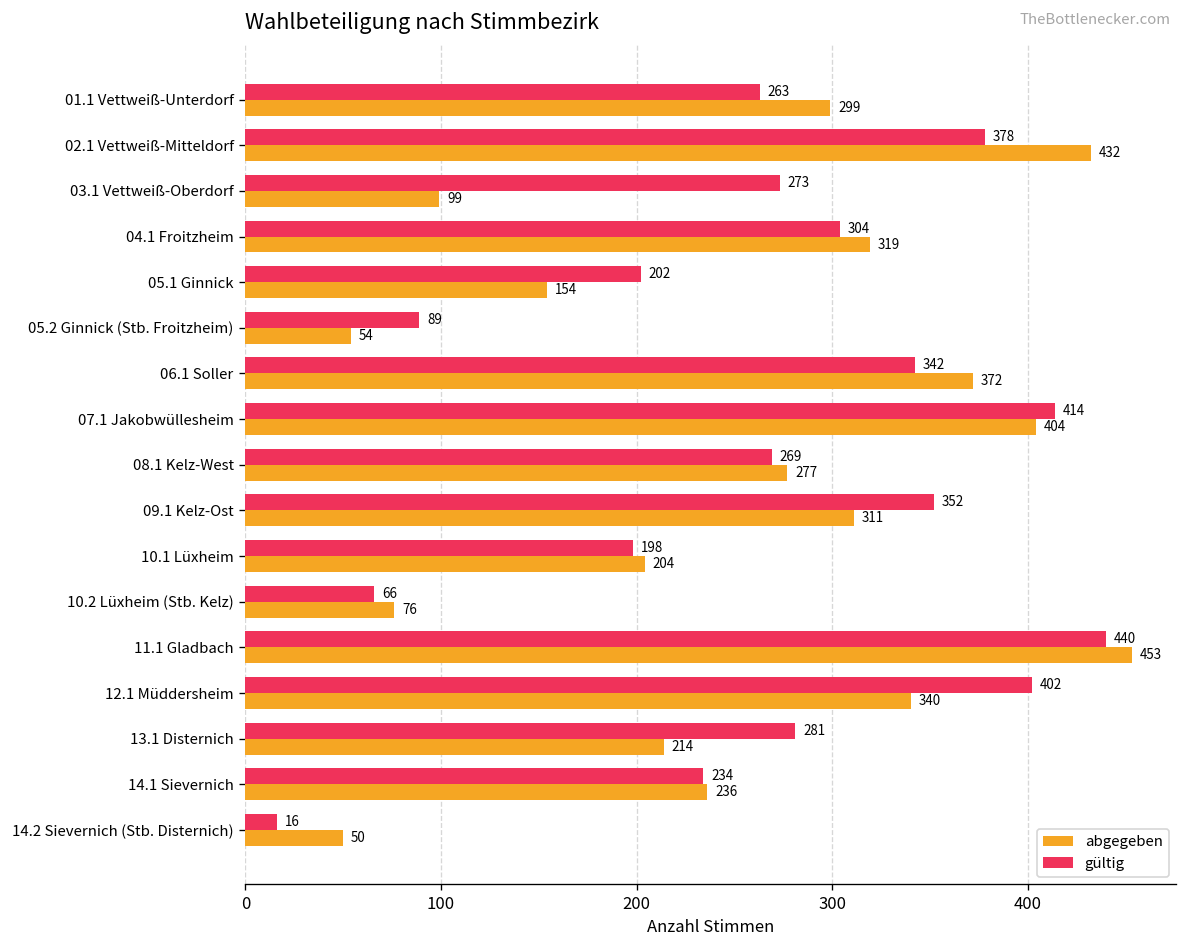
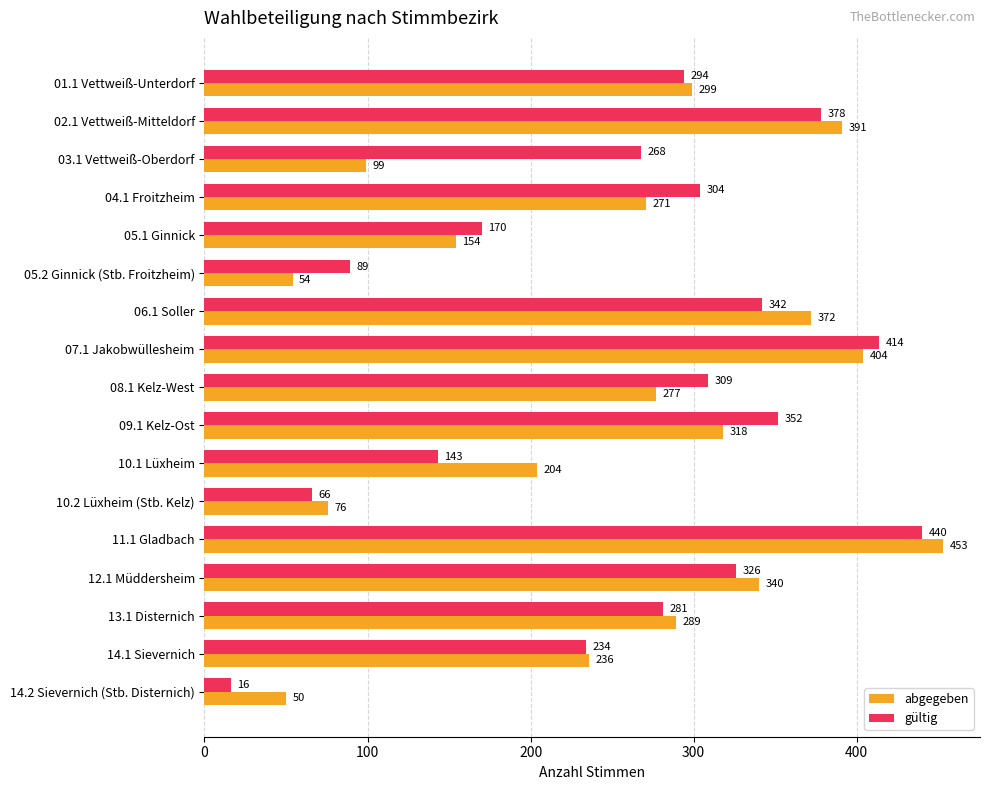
  {
    "abgegeben": {
      "01.1 Vettweiß-Unterdorf": 299,
-     "02.1 Vettweiß-Mitteldorf": 432,
+     "02.1 Vettweiß-Mitteldorf": 391,
      "03.1 Vettweiß-Oberdorf": 99,
-     "04.1 Froitzheim": 319,
+     "04.1 Froitzheim": 271,
      "05.1 Ginnick": 154,
      "05.2 Ginnick (Stb. Froitzheim)": 54,
      "06.1 Soller": 372,
      "07.1 Jakobwüllesheim": 404,
      "08.1 Kelz-West": 277,
-     "09.1 Kelz-Ost": 311,
+     "09.1 Kelz-Ost": 318,
      "10.1 Lüxheim": 204,
      "10.2 Lüxheim (Stb. Kelz)": 76,
      "11.1 Gladbach": 453,
      "12.1 Müddersheim": 340,
-     "13.1 Disternich": 214,
+     "13.1 Disternich": 289,
      "14.1 Sievernich": 236,
      "14.2 Sievernich (Stb. Disternich)": 50
    },
    "gültig": {
-     "01.1 Vettweiß-Unterdorf": 263,
+     "01.1 Vettweiß-Unterdorf": 294,
      "02.1 Vettweiß-Mitteldorf": 378,
-     "03.1 Vettweiß-Oberdorf": 273,
+     "03.1 Vettweiß-Oberdorf": 268,
      "04.1 Froitzheim": 304,
-     "05.1 Ginnick": 202,
+     "05.1 Ginnick": 170,
      "05.2 Ginnick (Stb. Froitzheim)": 89,
      "06.1 Soller": 342,
      "07.1 Jakobwüllesheim": 414,
-     "08.1 Kelz-West": 269,
+     "08.1 Kelz-West": 309,
      "09.1 Kelz-Ost": 352,
-     "10.1 Lüxheim": 198,
+     "10.1 Lüxheim": 143,
      "10.2 Lüxheim (Stb. Kelz)": 66,
      "11.1 Gladbach": 440,
-     "12.1 Müddersheim": 402,
+     "12.1 Müddersheim": 326,
      "13.1 Disternich": 281,
      "14.1 Sievernich": 234,
      "14.2 Sievernich (Stb. Disternich)": 16
    }
  }
